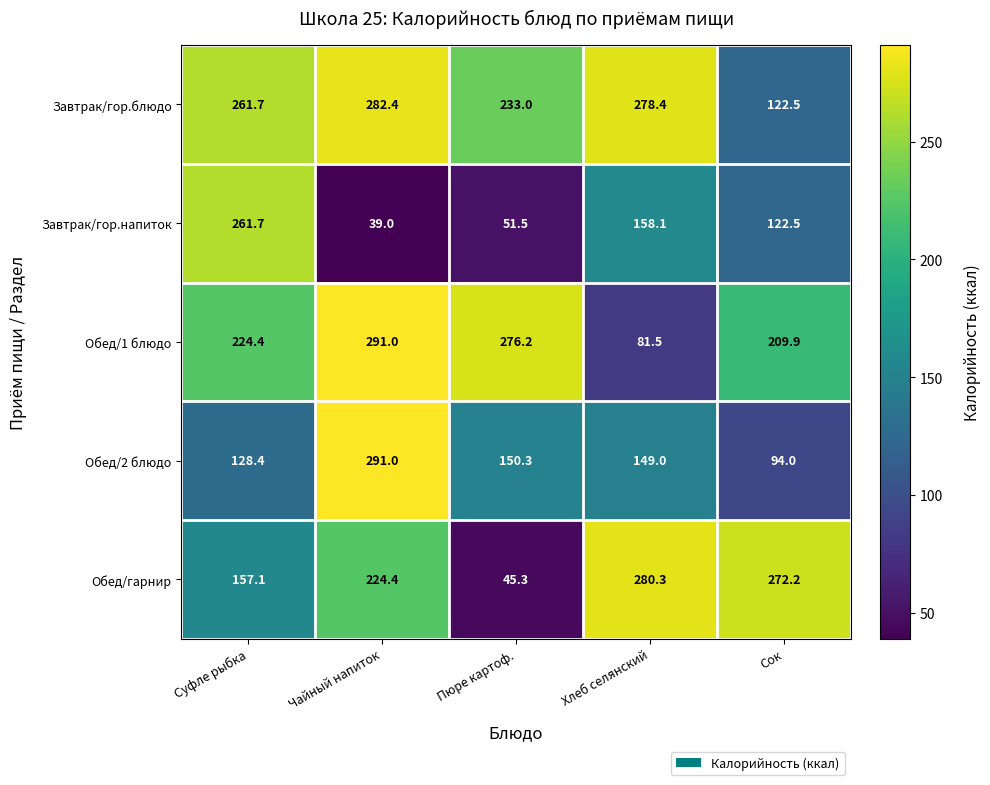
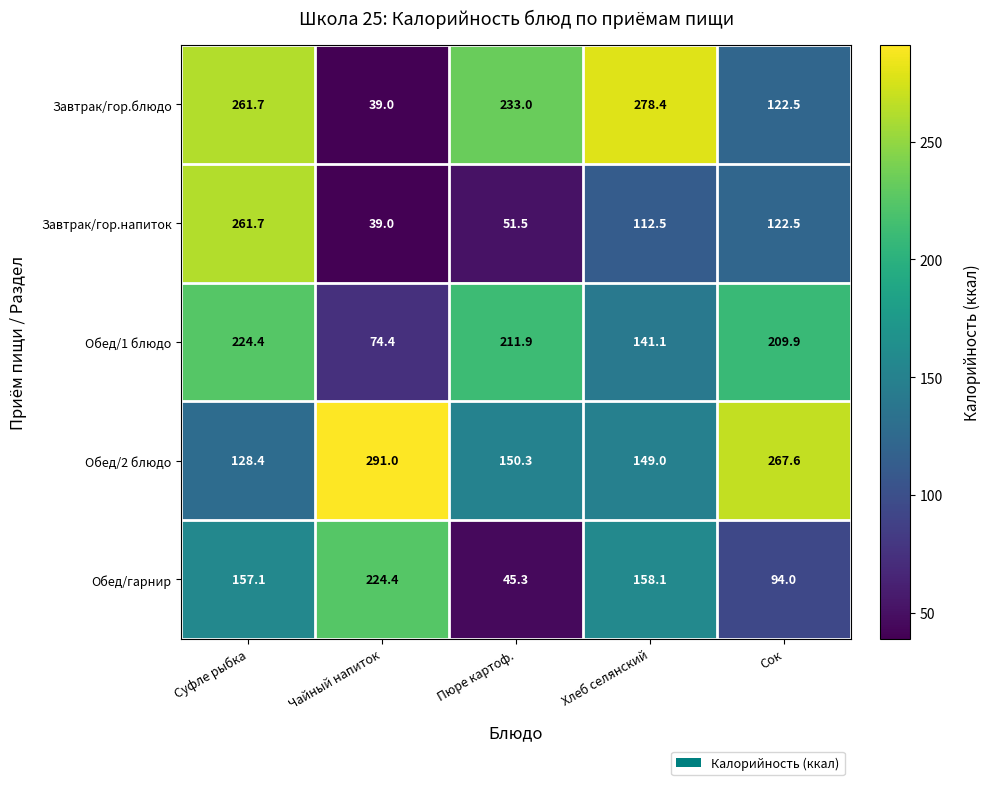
  {
    "Завтрак/гор.блюдо": {
      "Суфле рыбка": 261.7,
-     "Чайный напиток": 282.4,
+     "Чайный напиток": 39.0,
      "Пюре картоф.": 233.0,
      "Хлеб селянский": 278.4,
      "Сок": 122.5
    },
    "Завтрак/гор.напиток": {
      "Суфле рыбка": 261.7,
      "Чайный напиток": 39.0,
      "Пюре картоф.": 51.5,
-     "Хлеб селянский": 158.1,
+     "Хлеб селянский": 112.5,
      "Сок": 122.5
    },
    "Обед/1 блюдо": {
      "Суфле рыбка": 224.4,
-     "Чайный напиток": 291.0,
-     "Пюре картоф.": 276.2,
-     "Хлеб селянский": 81.5,
+     "Чайный напиток": 74.4,
+     "Пюре картоф.": 211.9,
+     "Хлеб селянский": 141.1,
      "Сок": 209.9
    },
    "Обед/2 блюдо": {
      "Суфле рыбка": 128.4,
      "Чайный напиток": 291.0,
      "Пюре картоф.": 150.3,
      "Хлеб селянский": 149.0,
-     "Сок": 94.0
+     "Сок": 267.6
    },
    "Обед/гарнир": {
      "Суфле рыбка": 157.1,
      "Чайный напиток": 224.4,
      "Пюре картоф.": 45.3,
-     "Хлеб селянский": 280.3,
-     "Сок": 272.2
+     "Хлеб селянский": 158.1,
+     "Сок": 94.0
    }
  }
